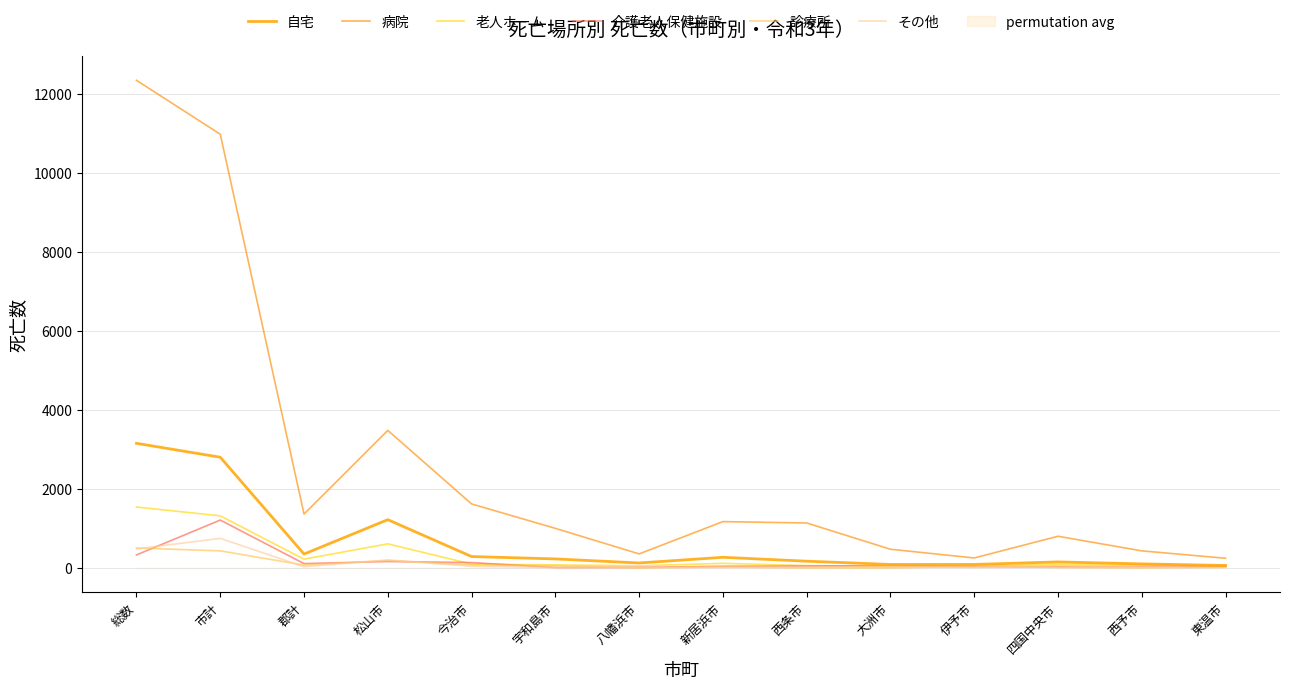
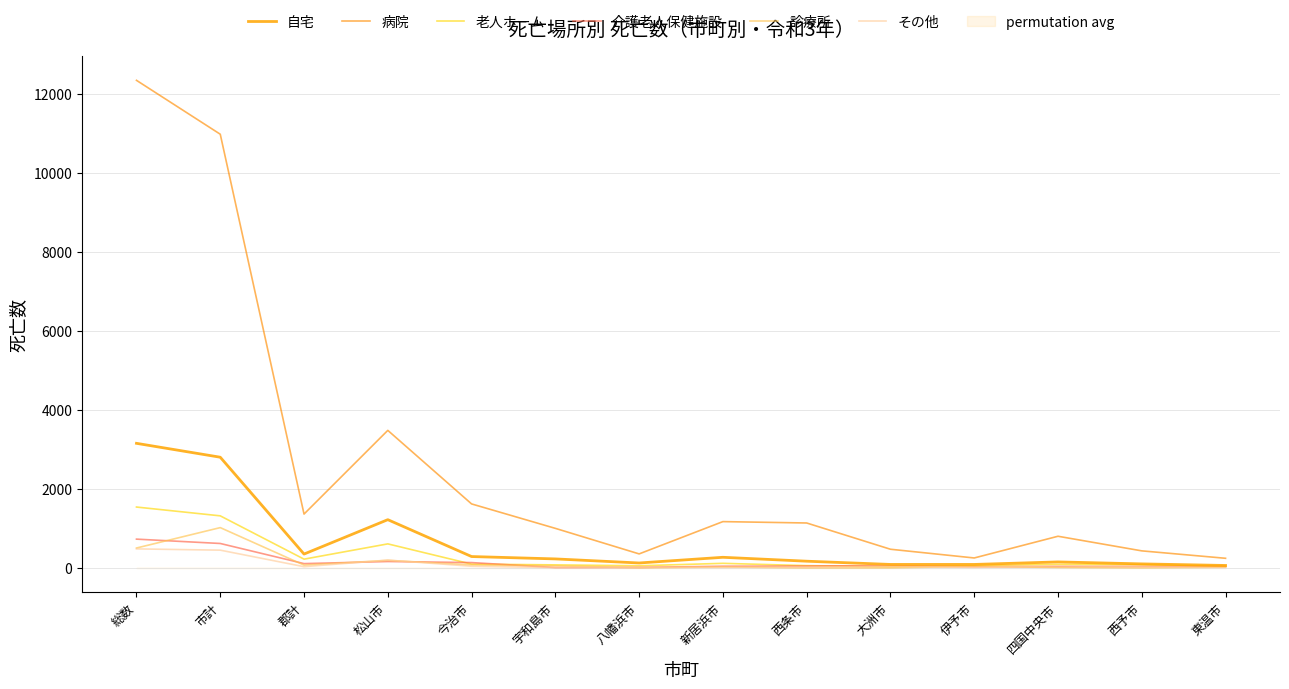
  {
    "介護老人保健施設": {
-     "総数": 300,
-     "市計": 1200
+     "総数": 700,
+     "市計": 600
    },
    "診療所": {
-     "市計": 400
+     "市計": 1000
    },
    "その他": {
-     "市計": 700
+     "市計": 500
    }
  }
